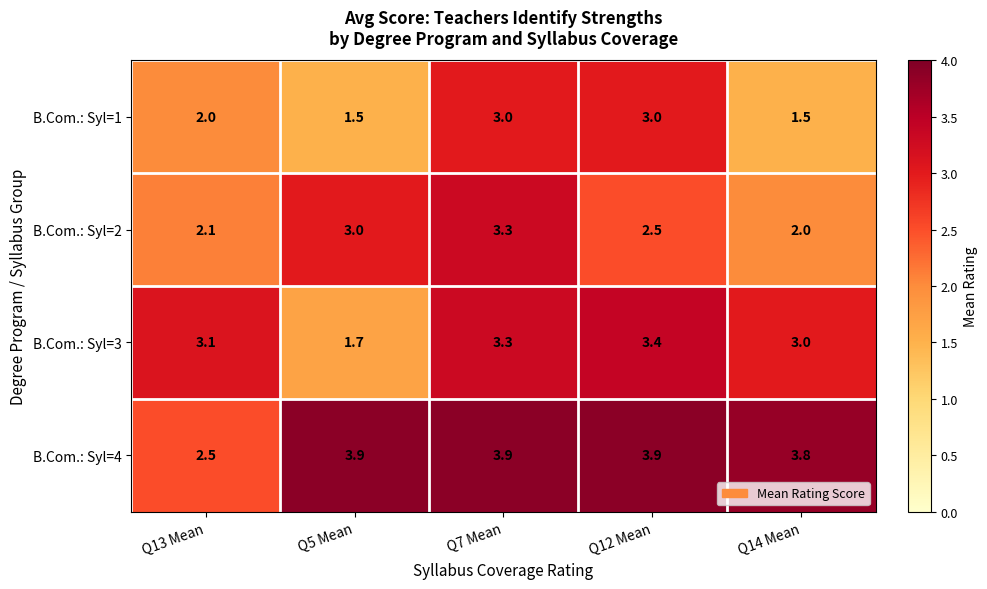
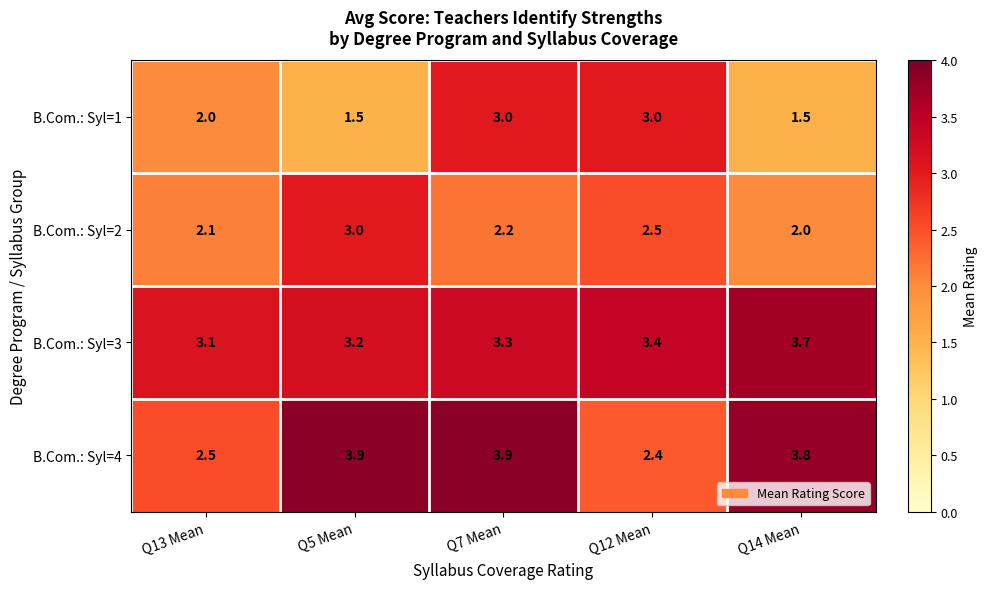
  {
    "B.Com.: Syl=1": {
      "Q13 Mean": 2.0,
      "Q5 Mean": 1.5,
      "Q7 Mean": 3.0,
      "Q12 Mean": 3.0,
      "Q14 Mean": 1.5
    },
    "B.Com.: Syl=2": {
      "Q13 Mean": 2.1,
      "Q5 Mean": 3.0,
-     "Q7 Mean": 3.3,
+     "Q7 Mean": 2.2,
      "Q12 Mean": 2.5,
      "Q14 Mean": 2.0
    },
    "B.Com.: Syl=3": {
      "Q13 Mean": 3.1,
-     "Q5 Mean": 1.7,
+     "Q5 Mean": 3.2,
      "Q7 Mean": 3.3,
      "Q12 Mean": 3.4,
-     "Q14 Mean": 3.0
+     "Q14 Mean": 3.7
    },
    "B.Com.: Syl=4": {
      "Q13 Mean": 2.5,
      "Q5 Mean": 3.9,
      "Q7 Mean": 3.9,
-     "Q12 Mean": 3.9,
+     "Q12 Mean": 2.4,
      "Q14 Mean": 3.8
    }
  }
